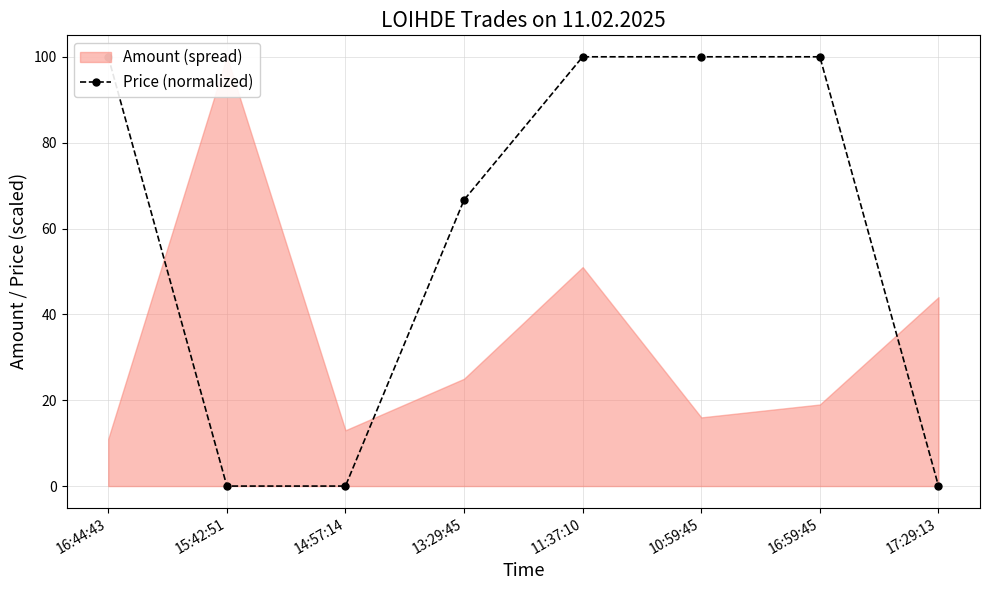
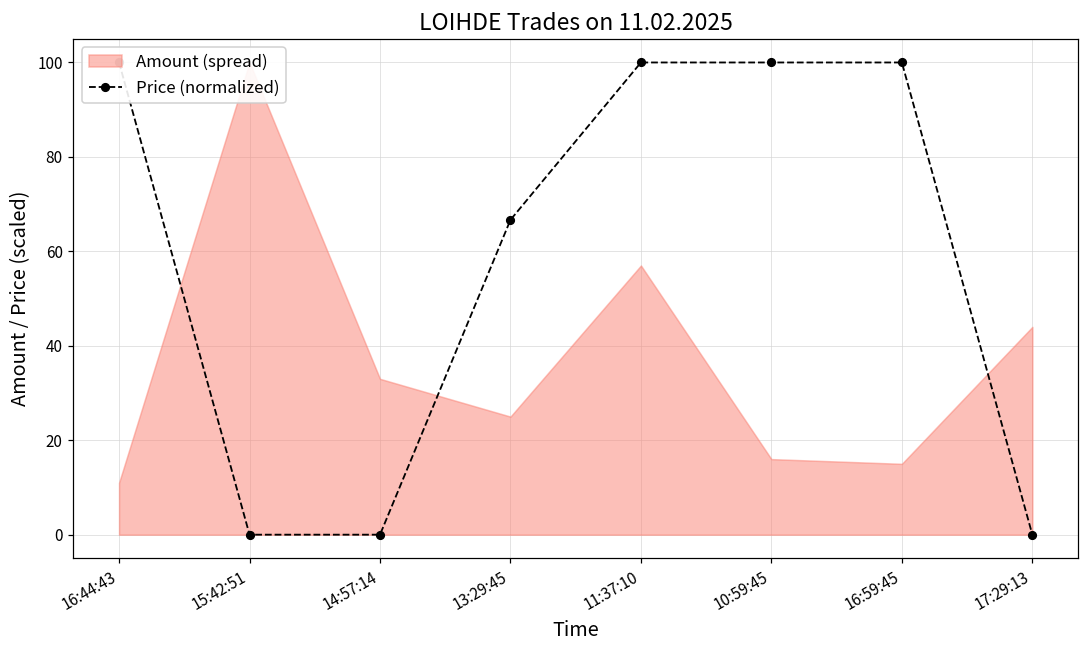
  {
    "Amount (spread)": {
      "16:44:43": 11,
-     "14:57:14": 13,
+     "14:57:14": 33,
      "13:29:45": 25,
-     "11:37:10": 51,
+     "11:37:10": 57,
      "10:59:45": 16,
-     "16:59:45": 19,
+     "16:59:45": 15,
      "17:29:13": 44
    },
    "Price (normalized)": {
      "15:42:51": 0,
      "14:57:14": 0,
      "13:29:45": 67,
      "11:37:10": 100,
      "10:59:45": 100,
      "16:59:45": 100,
      "17:29:13": 0
    }
  }
